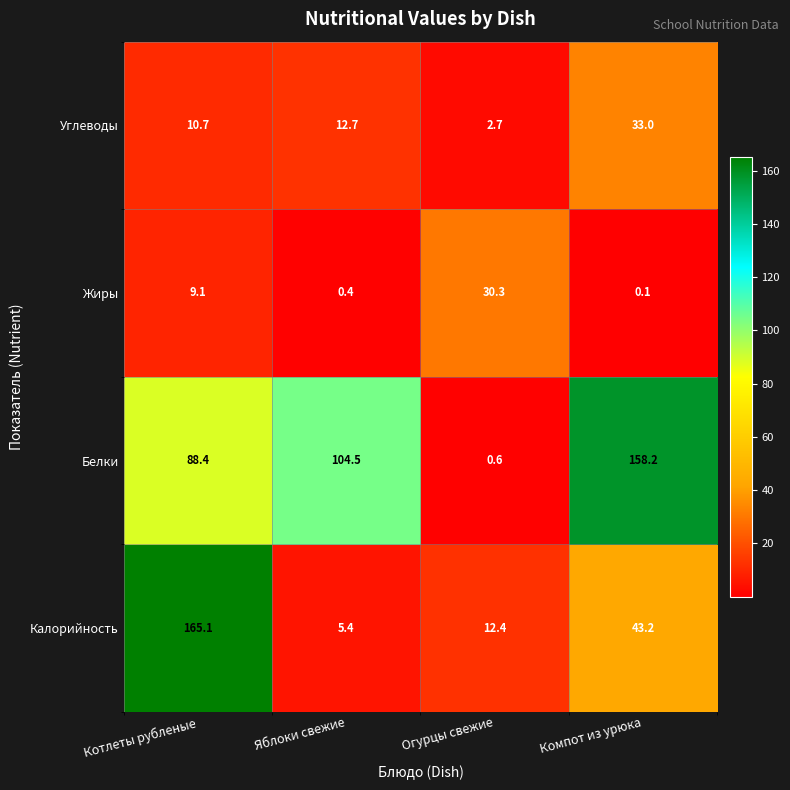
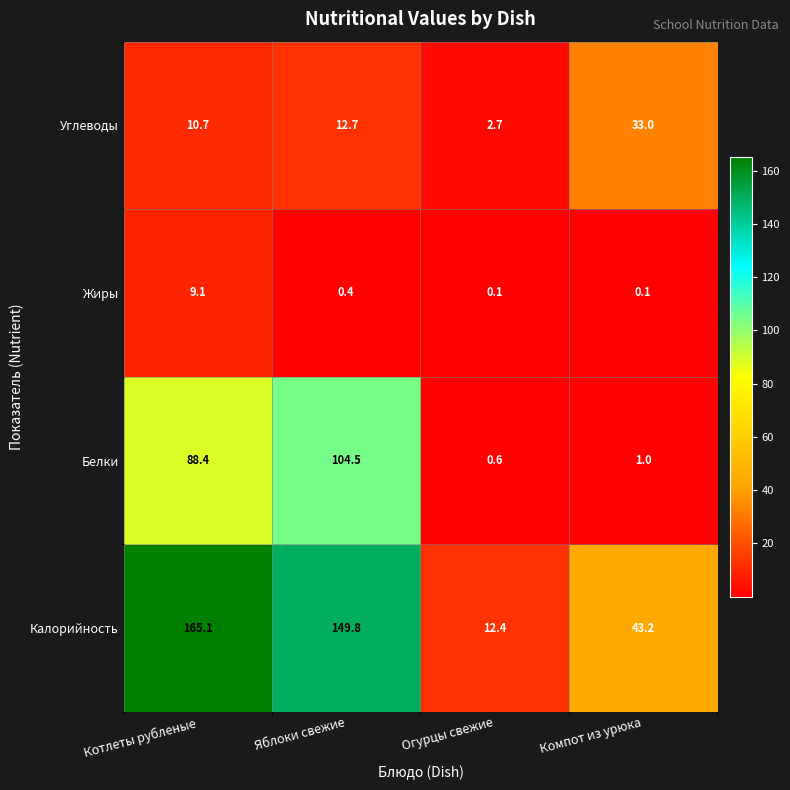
  {
    "Углеводы": {
      "Котлеты рубленые": 10.7,
      "Яблоки свежие": 12.7,
      "Огурцы свежие": 2.7,
      "Компот из урюка": 33.0
    },
    "Жиры": {
      "Котлеты рубленые": 9.1,
      "Яблоки свежие": 0.4,
-     "Огурцы свежие": 30.3,
+     "Огурцы свежие": 0.1,
      "Компот из урюка": 0.1
    },
    "Белки": {
      "Котлеты рубленые": 88.4,
      "Яблоки свежие": 104.5,
      "Огурцы свежие": 0.6,
-     "Компот из урюка": 158.2
+     "Компот из урюка": 1.0
    },
    "Калорийность": {
      "Котлеты рубленые": 165.1,
-     "Яблоки свежие": 5.4,
+     "Яблоки свежие": 149.8,
      "Огурцы свежие": 12.4,
      "Компот из урюка": 43.2
    }
  }
